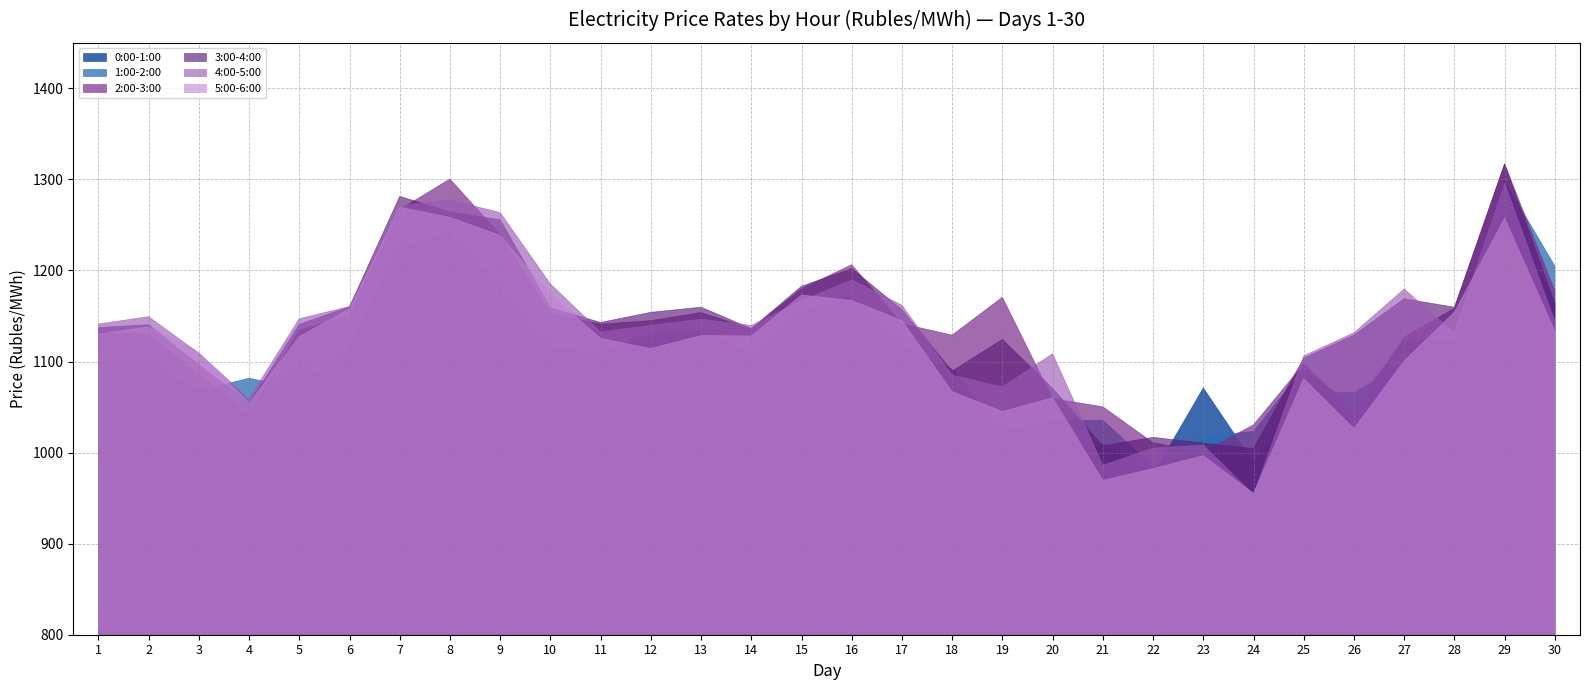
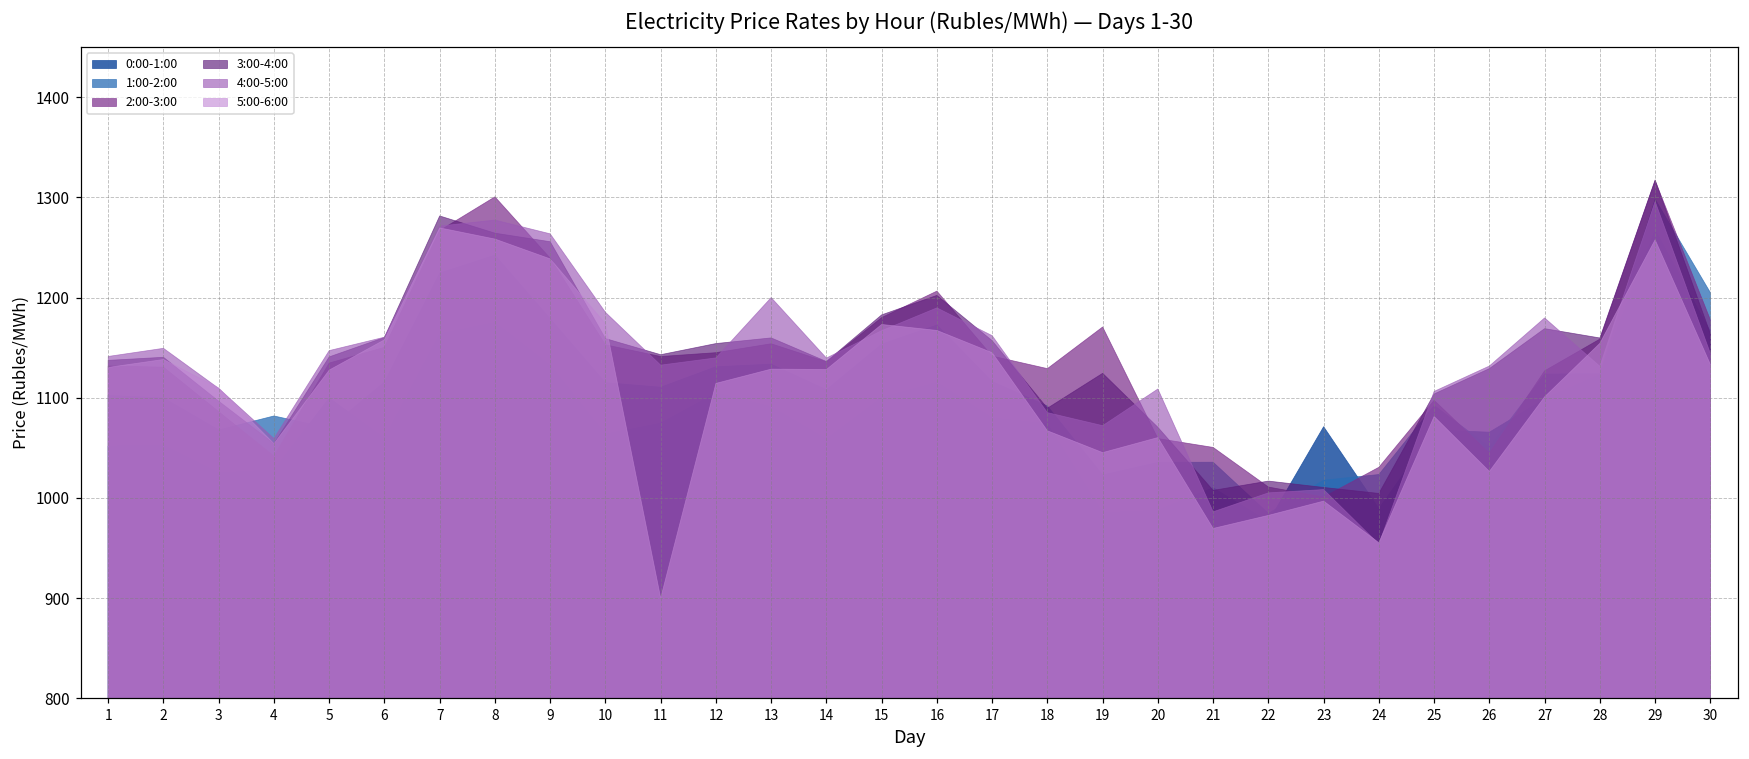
  {
    "4:00-5:00": {
      "1": 1140,
      "2": 1150,
      "4": 1060,
      "5": 1150,
      "8": 1280,
      "9": 1260,
      "10": 1190,
      "11": 1130,
      "12": 1140,
-     "13": 1150,
+     "13": 1200,
      "14": 1140,
      "15": 1170,
      "16": 1190,
      "17": 1160,
      "18": 1090,
      "19": 1070,
      "20": 1110,
      "21": 990,
      "22": 1000,
      "27": 1180,
      "28": 1130,
      "30": 1140
    },
    "5:00-6:00": {
      "5": 1130,
      "8": 1260,
      "10": 1170,
-     "11": 1130,
+     "11": 900,
      "12": 1110,
      "13": 1130,
      "14": 1130,
      "15": 1170,
      "16": 1170,
      "17": 1140,
      "18": 1070,
      "19": 1050,
      "21": 970,
      "23": 1000,
      "25": 1080,
      "26": 1030,
      "28": 1150,
      "29": 1260,
      "30": 1130
    }
  }
